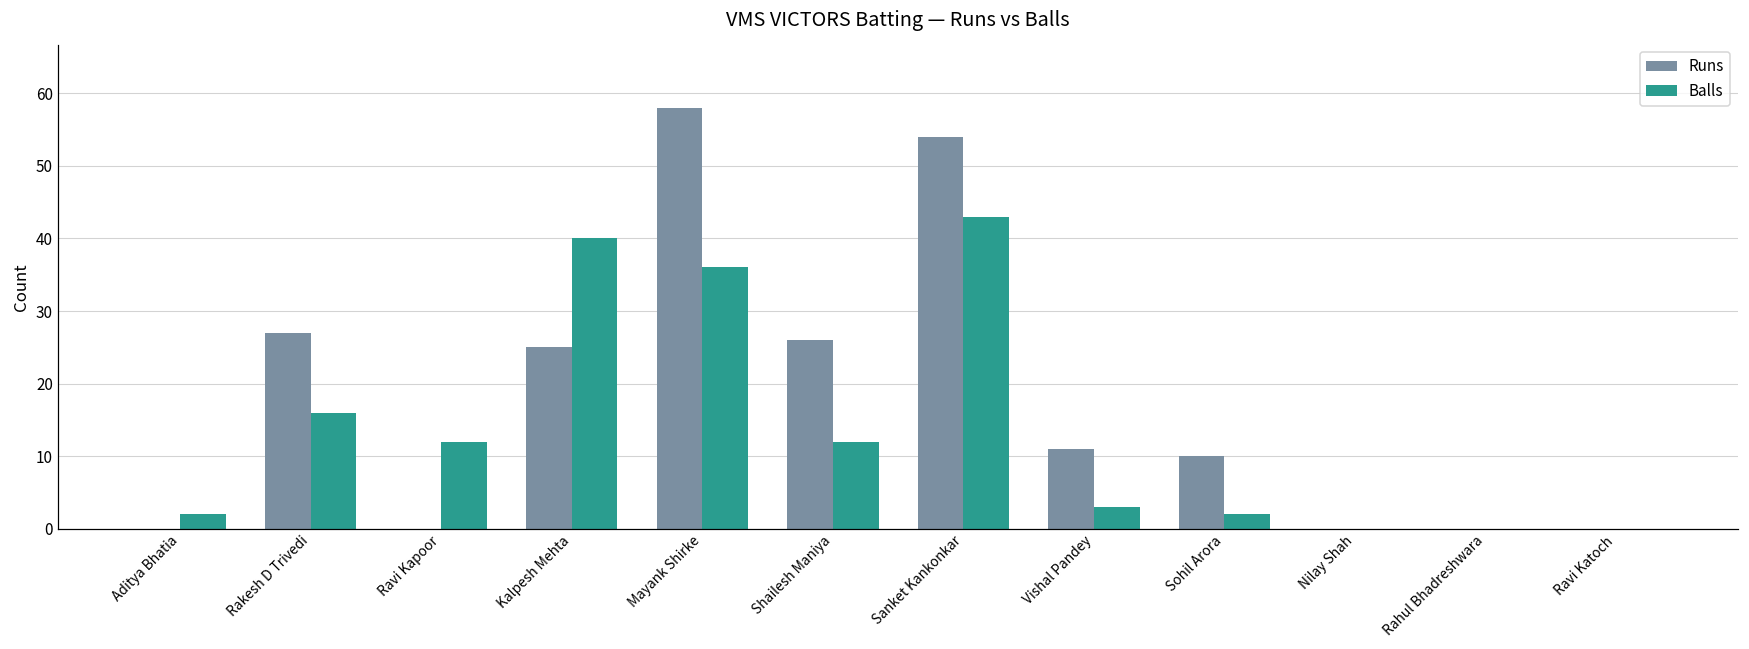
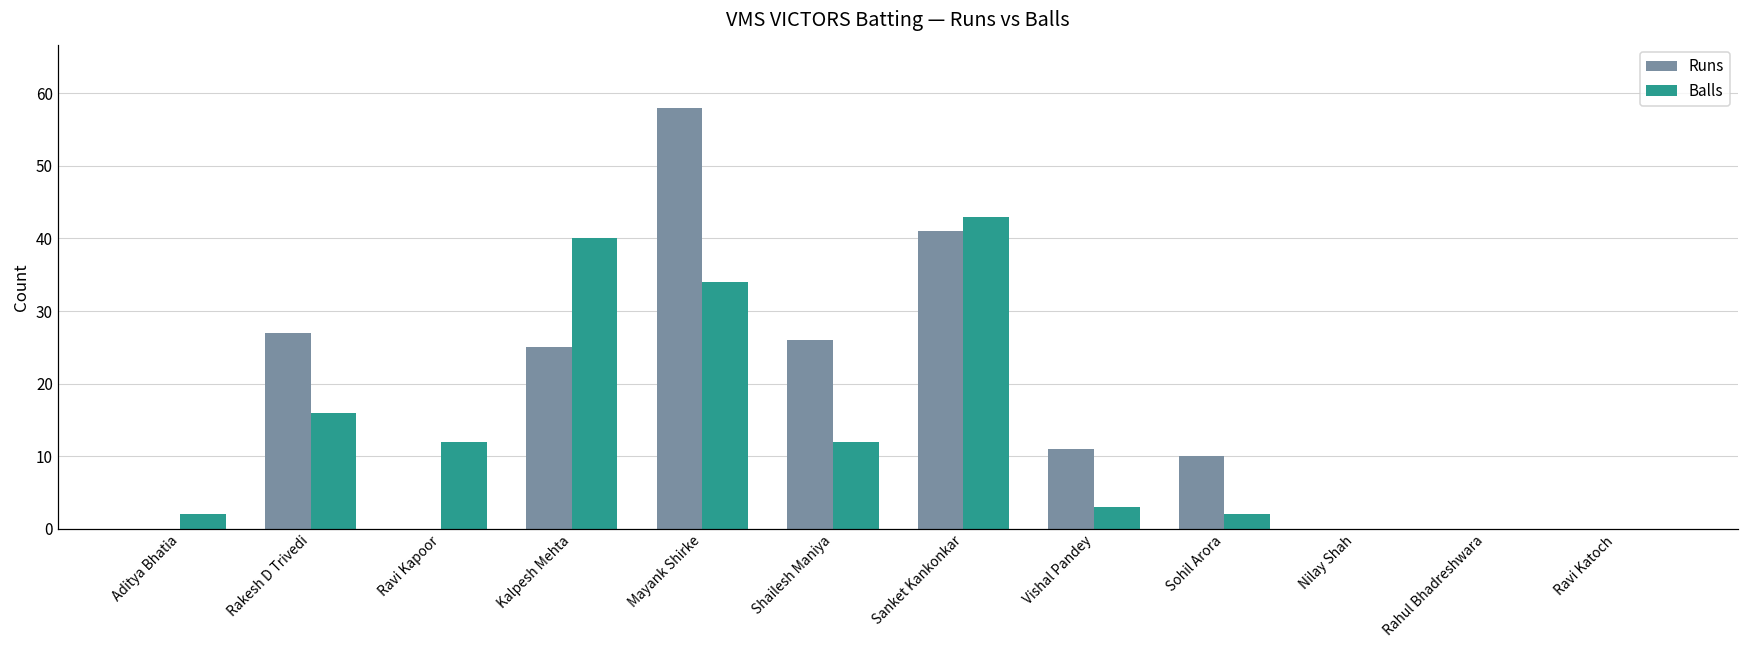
  {
    "Runs": {
      "Aditya Bhatia": 0,
      "Rakesh D Trivedi": 27,
      "Ravi Kapoor": 0,
      "Kalpesh Mehta": 25,
      "Mayank Shirke": 58,
      "Shailesh Maniya": 26,
-     "Sanket Kankonkar": 54,
+     "Sanket Kankonkar": 41,
      "Vishal Pandey": 11,
      "Sohil Arora": 10,
      "Nilay Shah": 0,
      "Rahul Bhadreshwara": 0,
      "Ravi Katoch": 0
    },
    "Balls": {
      "Aditya Bhatia": 2,
      "Rakesh D Trivedi": 16,
      "Ravi Kapoor": 12,
      "Kalpesh Mehta": 40,
-     "Mayank Shirke": 36,
+     "Mayank Shirke": 34,
      "Shailesh Maniya": 12,
      "Sanket Kankonkar": 43,
      "Vishal Pandey": 3,
      "Sohil Arora": 2,
      "Nilay Shah": 0,
      "Rahul Bhadreshwara": 0,
      "Ravi Katoch": 0
    }
  }
